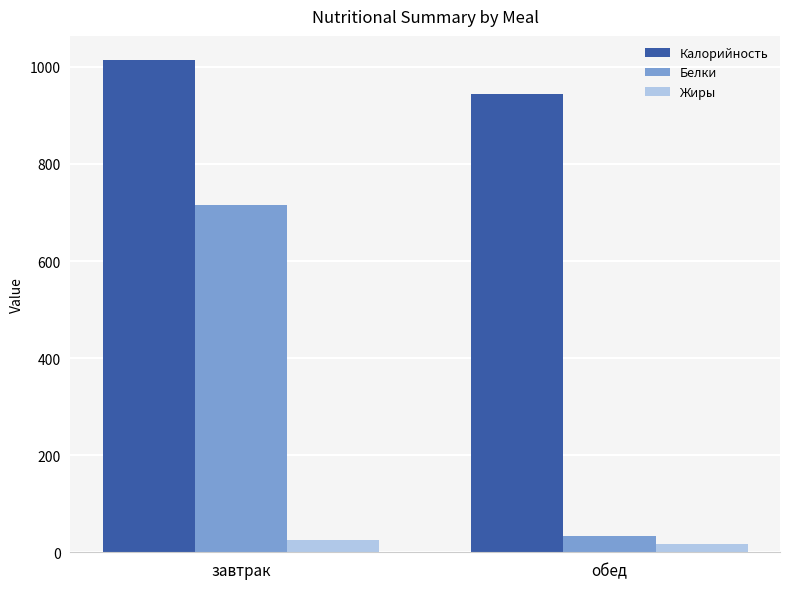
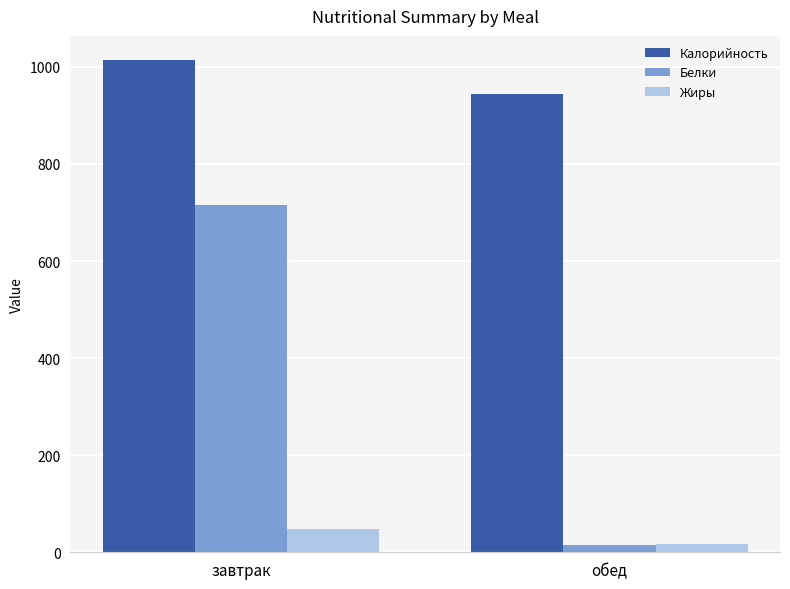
  {
    "Калорийность": {
      "завтрак": 1010,
      "обед": 940
    },
    "Белки": {
      "завтрак": 720,
-     "обед": 30
+     "обед": 10
    },
    "Жиры": {
-     "завтрак": 20,
+     "завтрак": 50,
      "обед": 20
    }
  }
